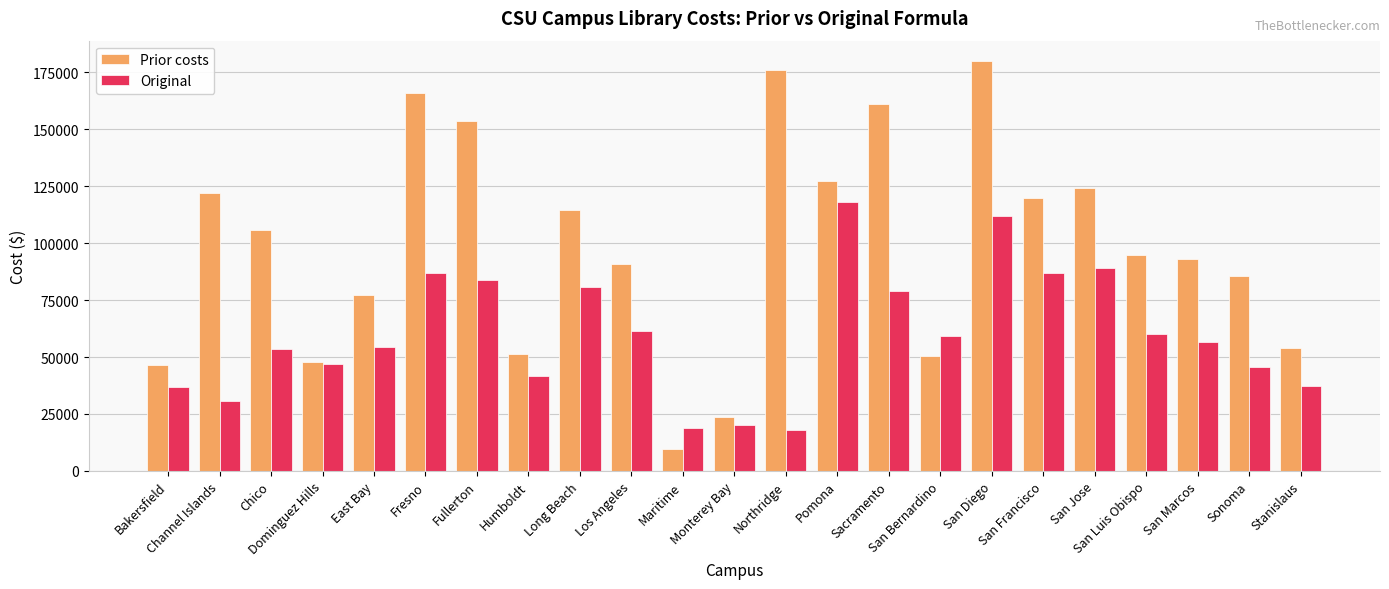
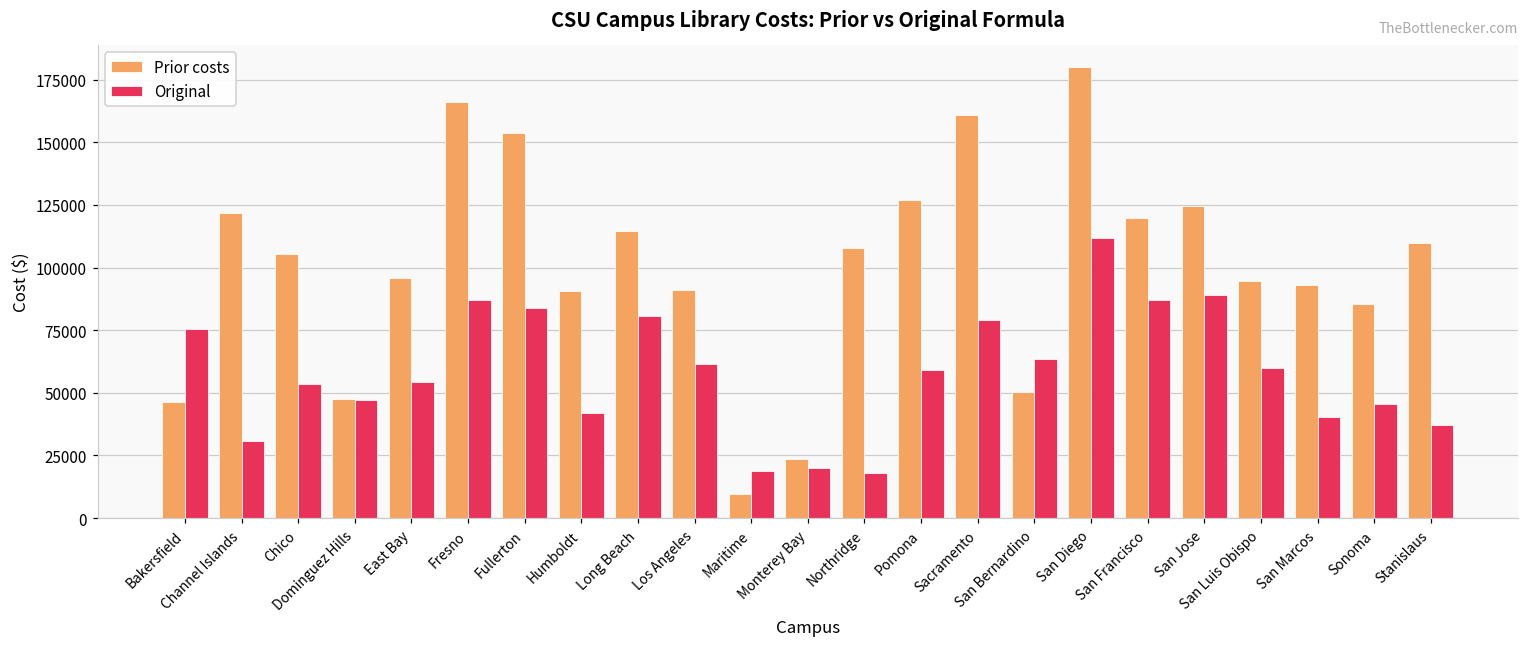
  {
    "Prior costs": {
      "Bakersfield": 46000,
      "Channel Islands": 122000,
      "Chico": 106000,
      "Dominguez Hills": 48000,
-     "East Bay": 77000,
+     "East Bay": 96000,
      "Fresno": 166000,
      "Fullerton": 154000,
-     "Humboldt": 51000,
+     "Humboldt": 91000,
      "Long Beach": 115000,
      "Los Angeles": 91000,
      "Maritime": 9000,
      "Monterey Bay": 23000,
-     "Northridge": 176000,
+     "Northridge": 108000,
      "Pomona": 127000,
      "Sacramento": 161000,
      "San Bernardino": 50000,
      "San Diego": 180000,
      "San Francisco": 120000,
      "San Jose": 124000,
      "San Luis Obispo": 95000,
      "San Marcos": 93000,
      "Sonoma": 86000,
-     "Stanislaus": 54000
+     "Stanislaus": 110000
    },
    "Original": {
-     "Bakersfield": 37000,
+     "Bakersfield": 75000,
      "Channel Islands": 31000,
      "Chico": 53000,
      "Dominguez Hills": 47000,
      "East Bay": 54000,
      "Fresno": 87000,
      "Fullerton": 84000,
      "Humboldt": 42000,
      "Long Beach": 81000,
      "Los Angeles": 61000,
      "Maritime": 19000,
      "Monterey Bay": 20000,
      "Northridge": 18000,
-     "Pomona": 118000,
+     "Pomona": 59000,
      "Sacramento": 79000,
-     "San Bernardino": 59000,
+     "San Bernardino": 64000,
      "San Diego": 112000,
      "San Francisco": 87000,
      "San Jose": 89000,
      "San Luis Obispo": 60000,
-     "San Marcos": 56000,
+     "San Marcos": 40000,
      "Sonoma": 46000,
      "Stanislaus": 37000
    }
  }
